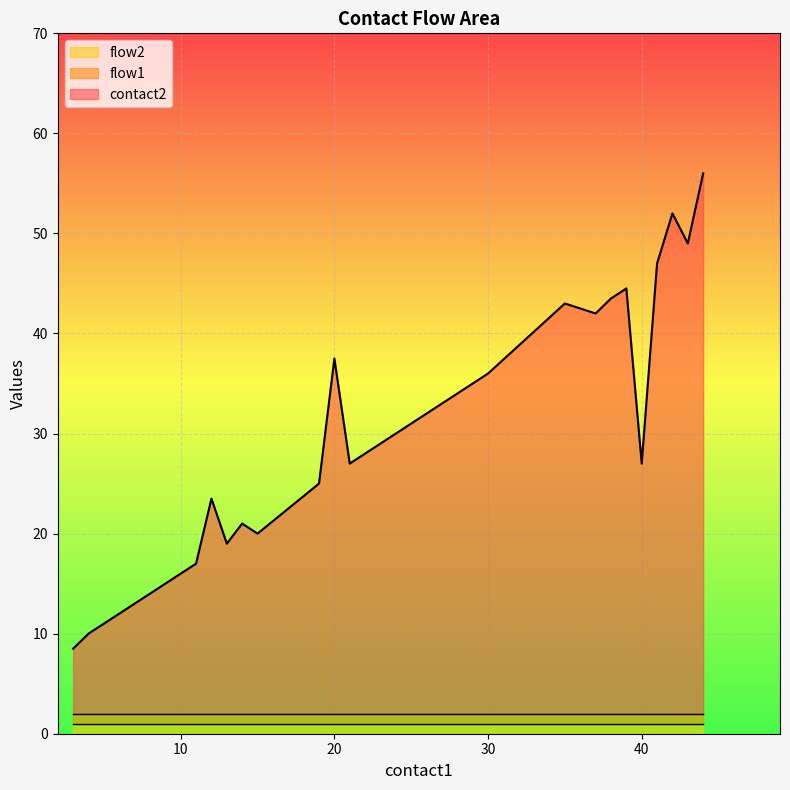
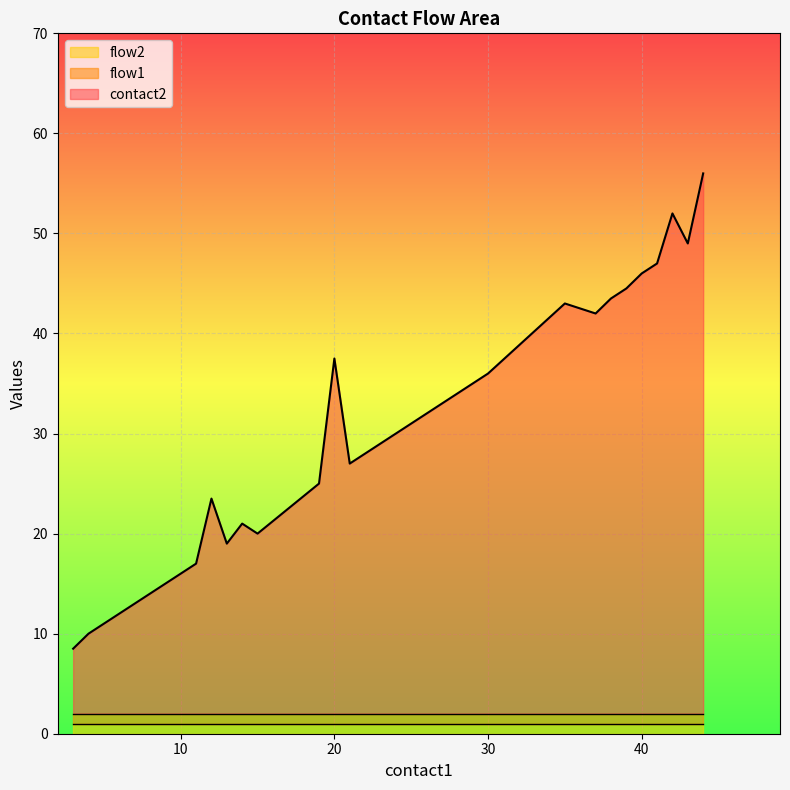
  {
    "contact2": {
      "10": 14,
      "20": 35.5,
      "30": 34,
-     "40": 25
+     "40": 44
    }
  }
